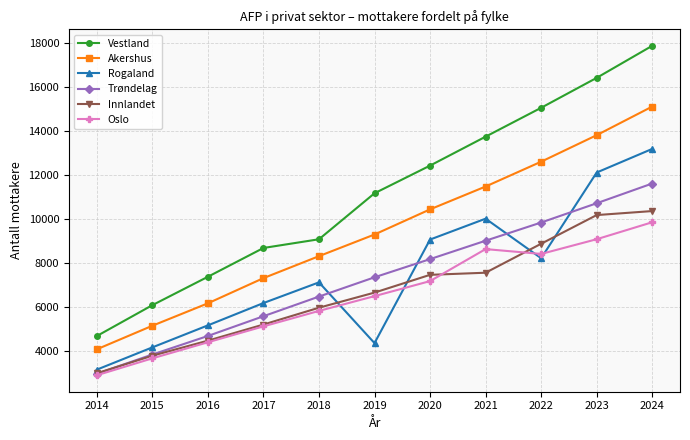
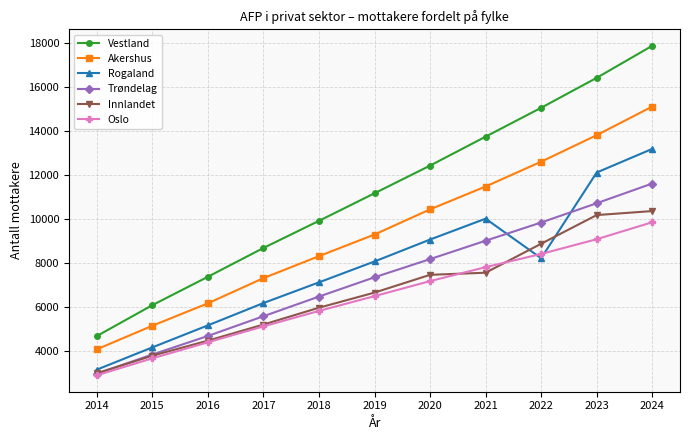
  {
    "Vestland": {
      "2014": 4700,
      "2015": 6100,
      "2016": 7400,
      "2017": 8700,
-     "2018": 9100,
+     "2018": 9900,
      "2019": 11200,
      "2020": 12400,
      "2021": 13800,
      "2022": 15100,
      "2023": 16400,
      "2024": 17900
    },
    "Akershus": {
      "2014": 4100,
      "2015": 5200,
      "2016": 6200,
      "2017": 7300,
      "2018": 8300,
      "2019": 9300,
      "2020": 10500,
      "2021": 11500,
      "2022": 12600,
      "2023": 13800,
      "2024": 15100
    },
    "Rogaland": {
      "2014": 3200,
      "2015": 4200,
      "2016": 5200,
      "2017": 6200,
      "2018": 7100,
-     "2019": 4400,
+     "2019": 8100,
      "2020": 9100,
      "2021": 10000,
      "2022": 8200,
      "2023": 12100,
      "2024": 13200
    },
    "Trøndelag": {
      "2016": 4700,
      "2017": 5600,
      "2018": 6500,
      "2019": 7400,
      "2020": 8200,
      "2021": 9000,
      "2022": 9900,
      "2023": 10700,
      "2024": 11600
    },
    "Innlandet": {
      "2018": 6000,
      "2019": 6700,
      "2020": 7500,
      "2021": 7600,
      "2022": 8900,
      "2023": 10200,
      "2024": 10400
    },
    "Oslo": {
      "2015": 3700,
      "2018": 5800,
      "2019": 6500,
      "2020": 7200,
-     "2021": 8600,
+     "2021": 7800,
      "2022": 8400,
      "2023": 9100,
      "2024": 9900
    }
  }
